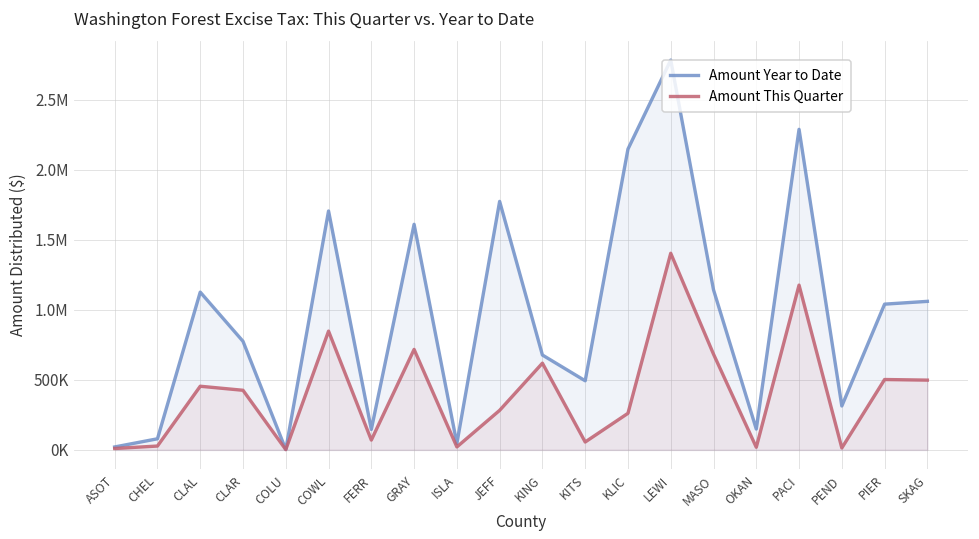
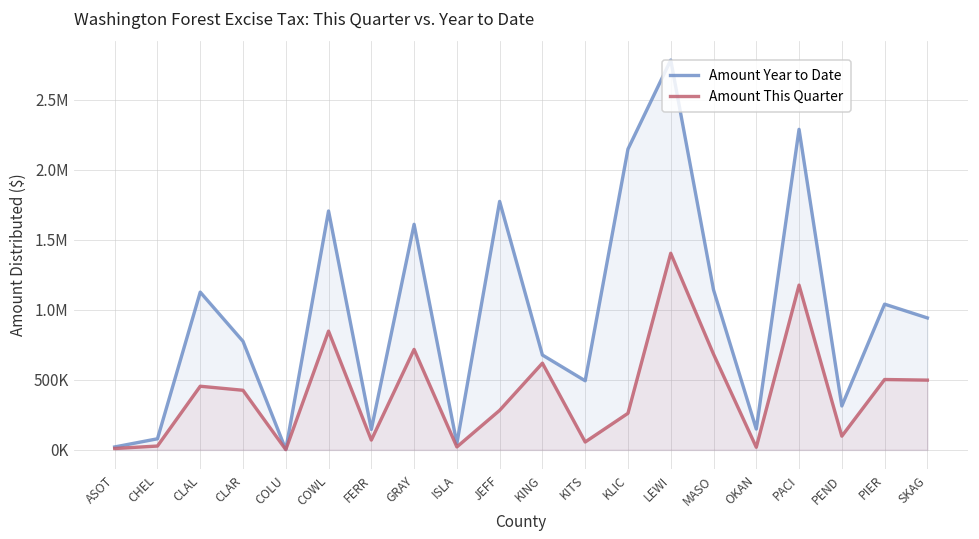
  {
    "Amount Year to Date": {
      "CHEL": 80000,
      "CLAL": 1130000,
      "CLAR": 770000,
      "COWL": 1700000,
      "FERR": 150000,
      "GRAY": 1610000,
      "ISLA": 50000,
      "JEFF": 1770000,
      "KING": 680000,
      "KITS": 490000,
      "KLIC": 2150000,
      "LEWI": 2780000,
      "MASO": 1140000,
      "OKAN": 150000,
      "PACI": 2290000,
      "PEND": 310000,
      "PIER": 1040000,
-     "SKAG": 1060000
+     "SKAG": 940000
    },
    "Amount This Quarter": {
      "CHEL": 30000,
      "CLAL": 450000,
      "CLAR": 430000,
      "COWL": 850000,
      "FERR": 70000,
      "GRAY": 720000,
      "ISLA": 20000,
      "JEFF": 280000,
      "KING": 620000,
      "KITS": 60000,
      "KLIC": 260000,
      "LEWI": 1400000,
      "MASO": 680000,
      "OKAN": 20000,
      "PACI": 1180000,
-     "PEND": 10000,
+     "PEND": 100000,
      "PIER": 500000,
      "SKAG": 500000
    }
  }
